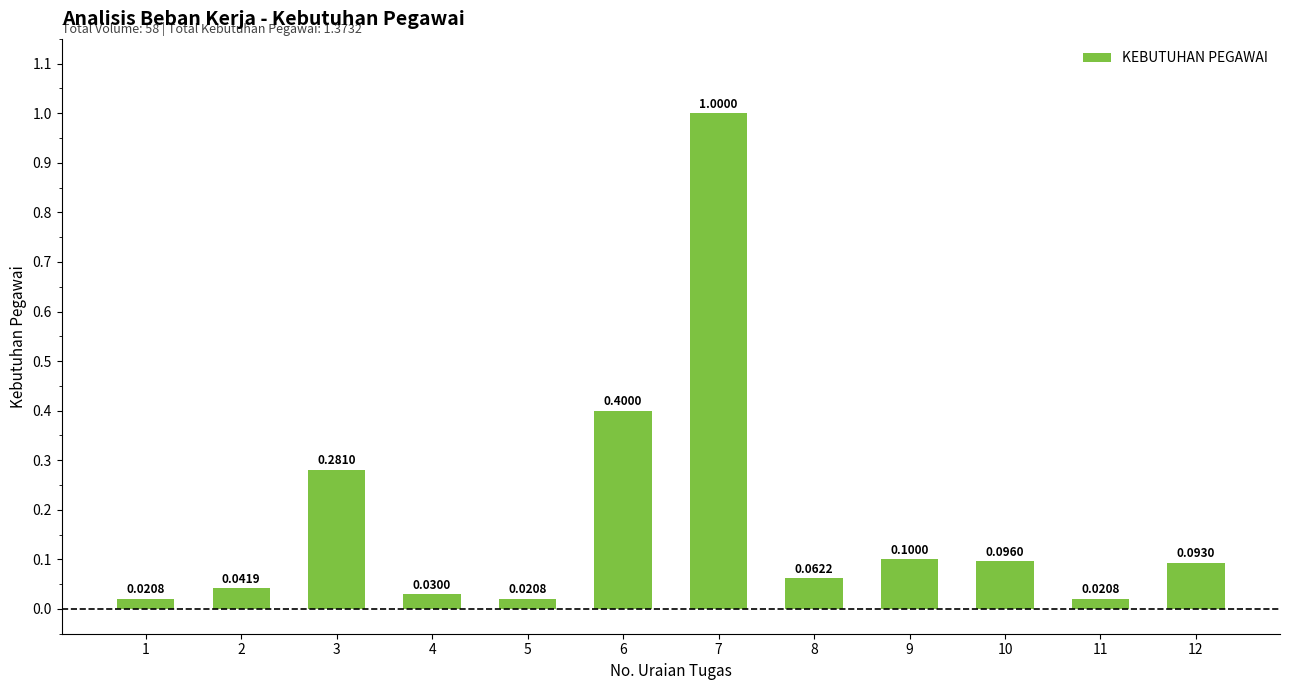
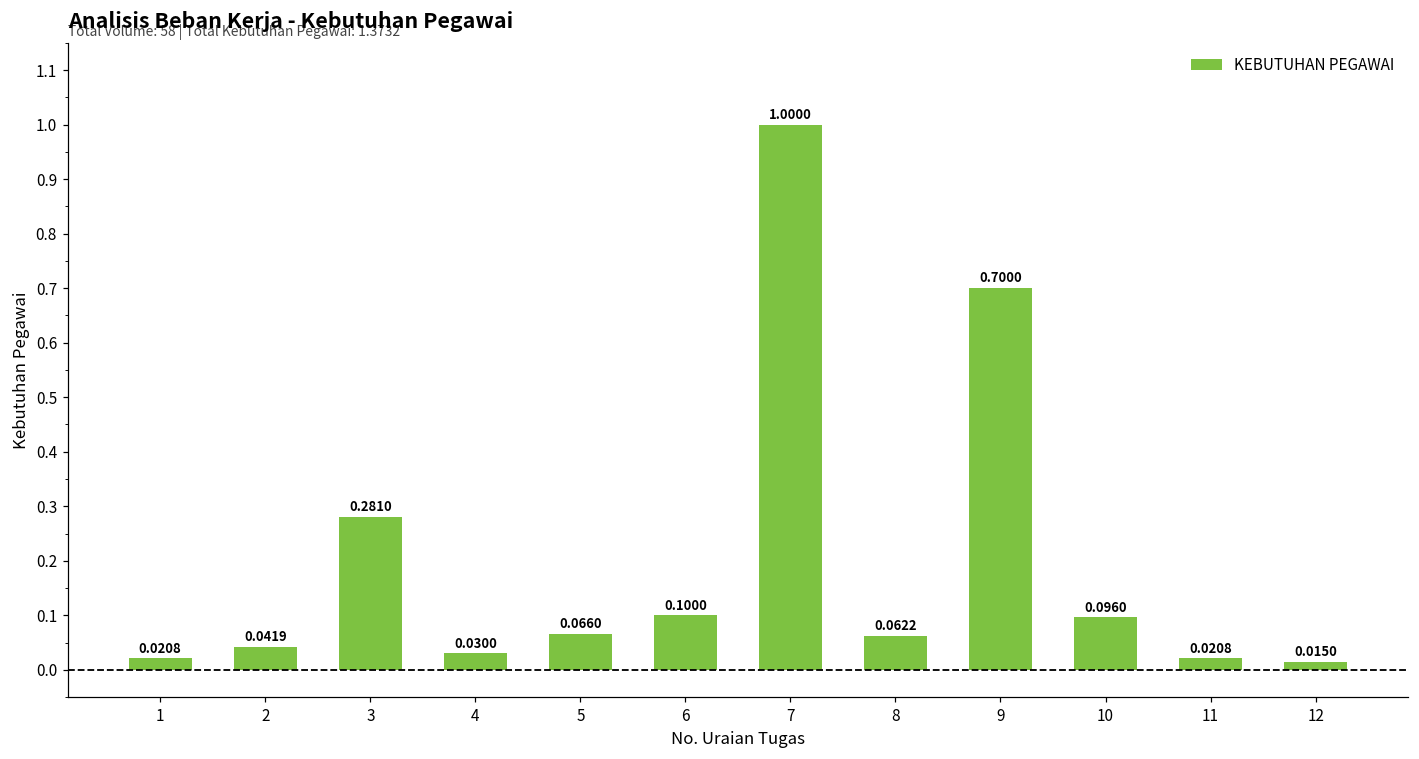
  {
    "1": 0.0208,
    "2": 0.0419,
    "3": 0.2810,
    "4": 0.0300,
-   "5": 0.0208,
-   "6": 0.4000,
+   "5": 0.0660,
+   "6": 0.1000,
    "7": 1.0000,
    "8": 0.0622,
-   "9": 0.1000,
+   "9": 0.7000,
    "10": 0.0960,
    "11": 0.0208,
-   "12": 0.0930
+   "12": 0.0150
  }
